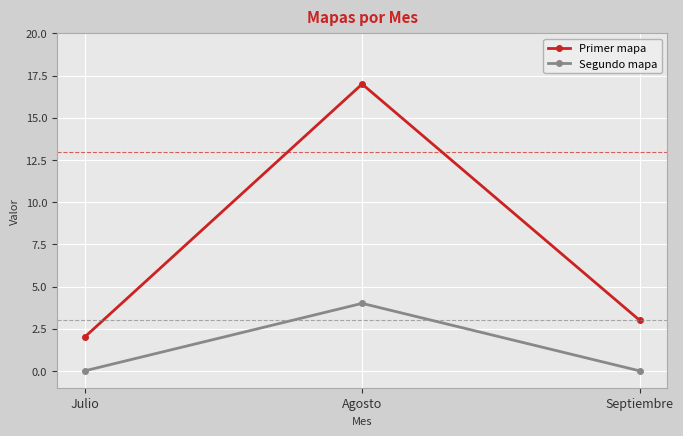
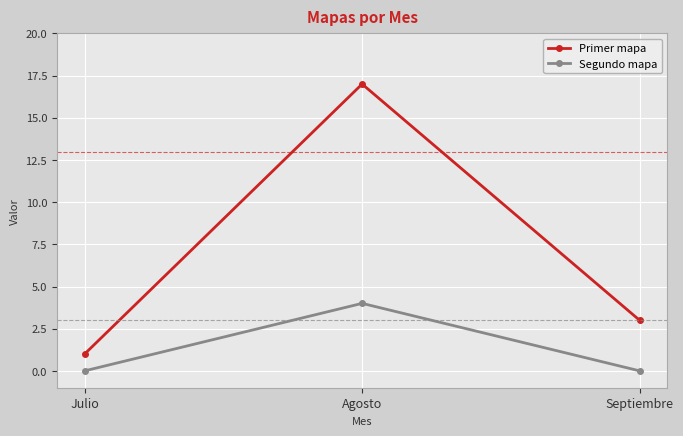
  {
    "Primer mapa": {
-     "Julio": 2,
+     "Julio": 1,
      "Agosto": 17,
      "Septiembre": 3
    },
    "Segundo mapa": {
      "Julio": 0,
      "Agosto": 4,
      "Septiembre": 0
    }
  }
